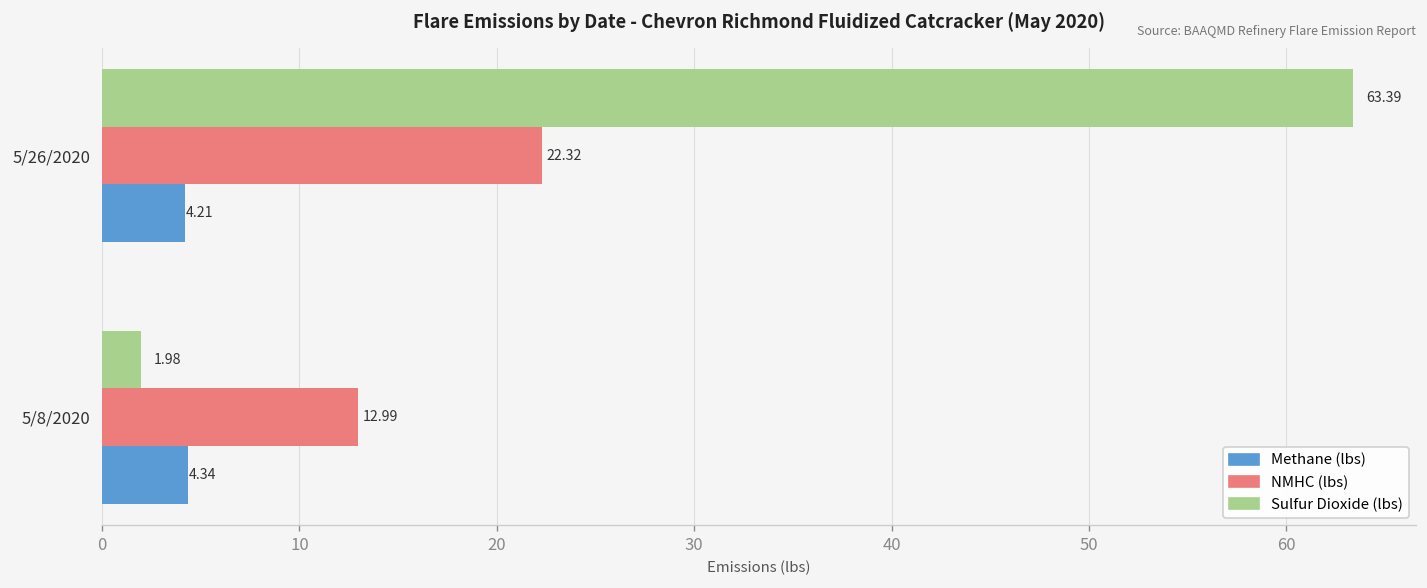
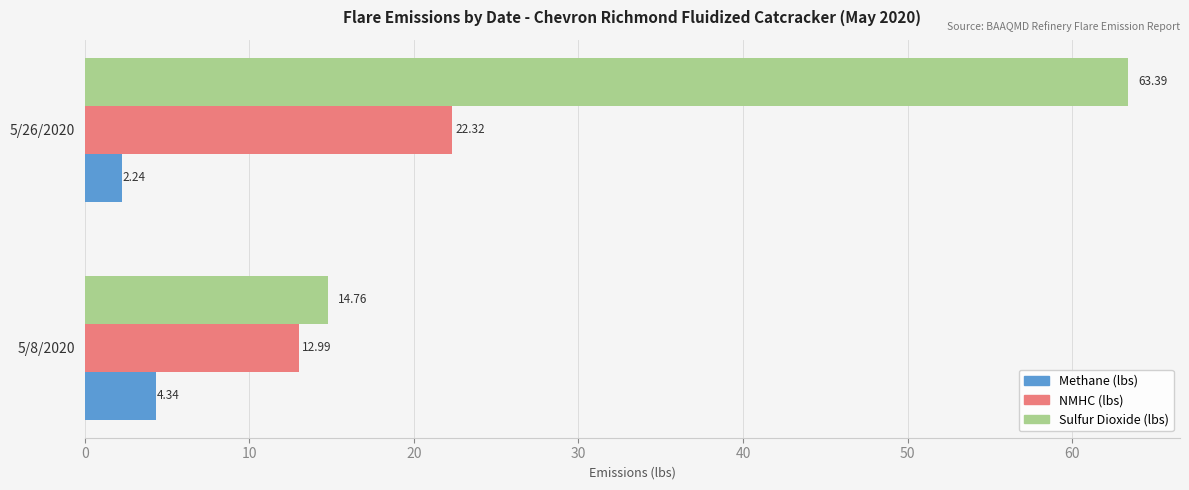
  {
    "Methane (lbs)": {
-     "5/26/2020": 4.21,
+     "5/26/2020": 2.24,
      "5/8/2020": 4.34
    },
    "NMHC (lbs)": {
      "5/26/2020": 22.32,
      "5/8/2020": 12.99
    },
    "Sulfur Dioxide (lbs)": {
      "5/26/2020": 63.39,
-     "5/8/2020": 1.98
+     "5/8/2020": 14.76
    }
  }
